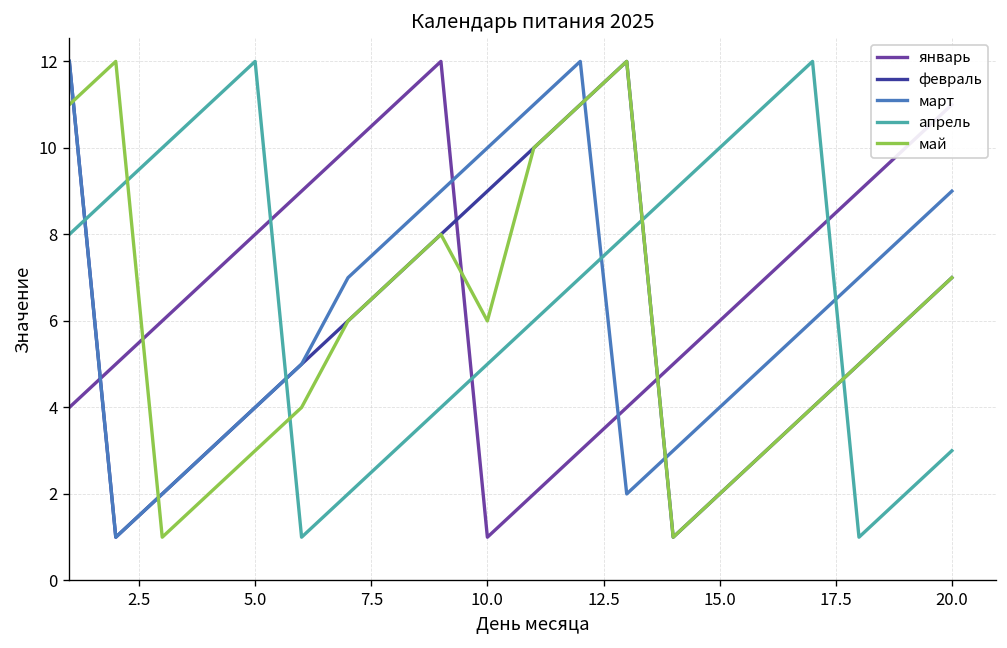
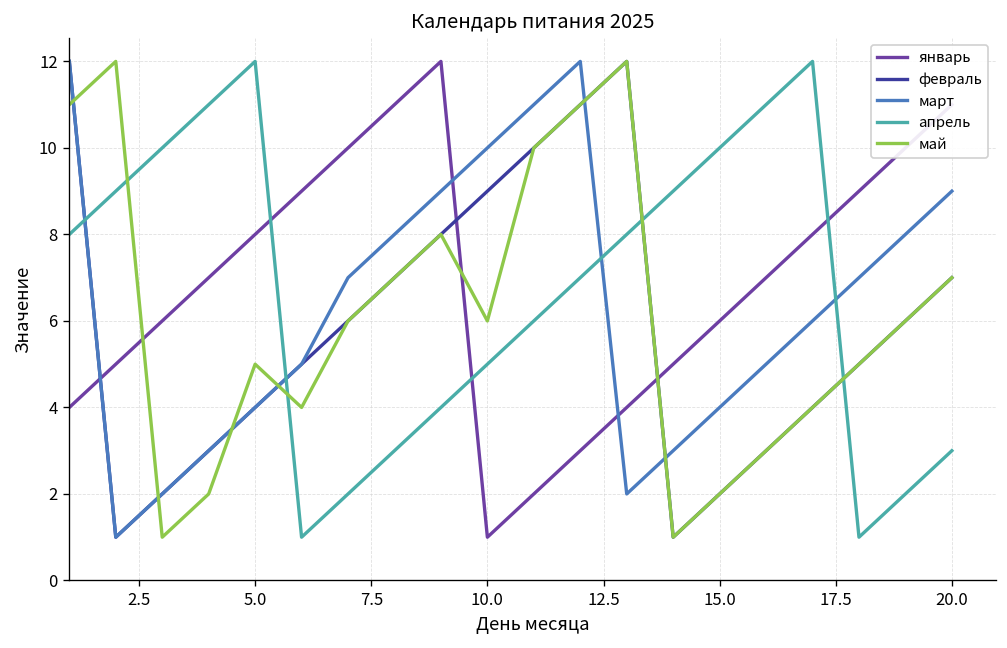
  {
    "май": {
-     "5.0": 3,
+     "5.0": 5,
      "10.0": 6
    }
  }
